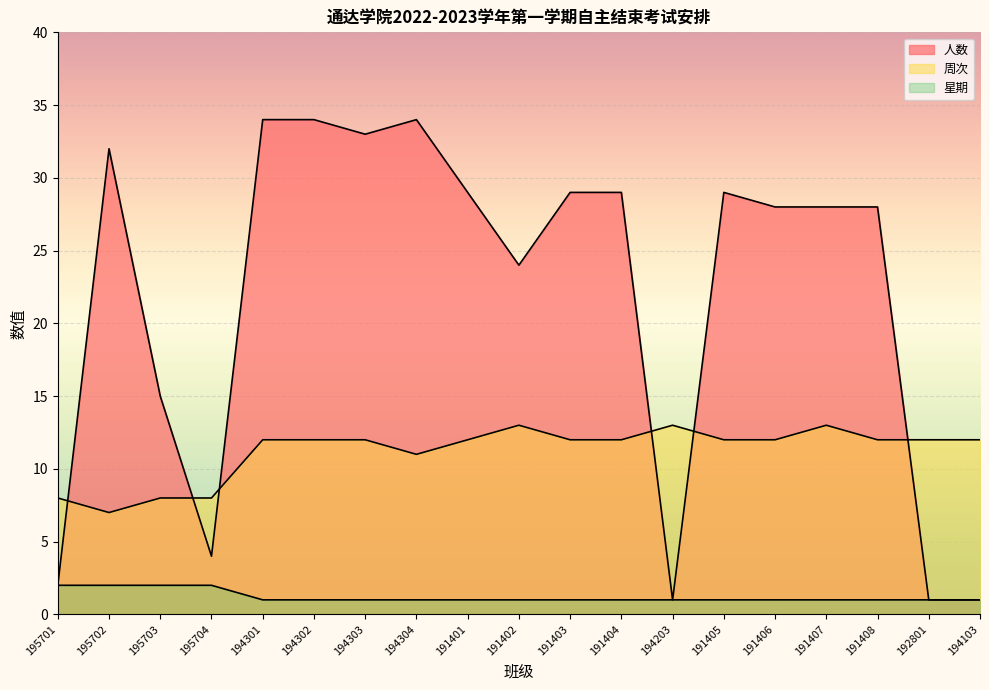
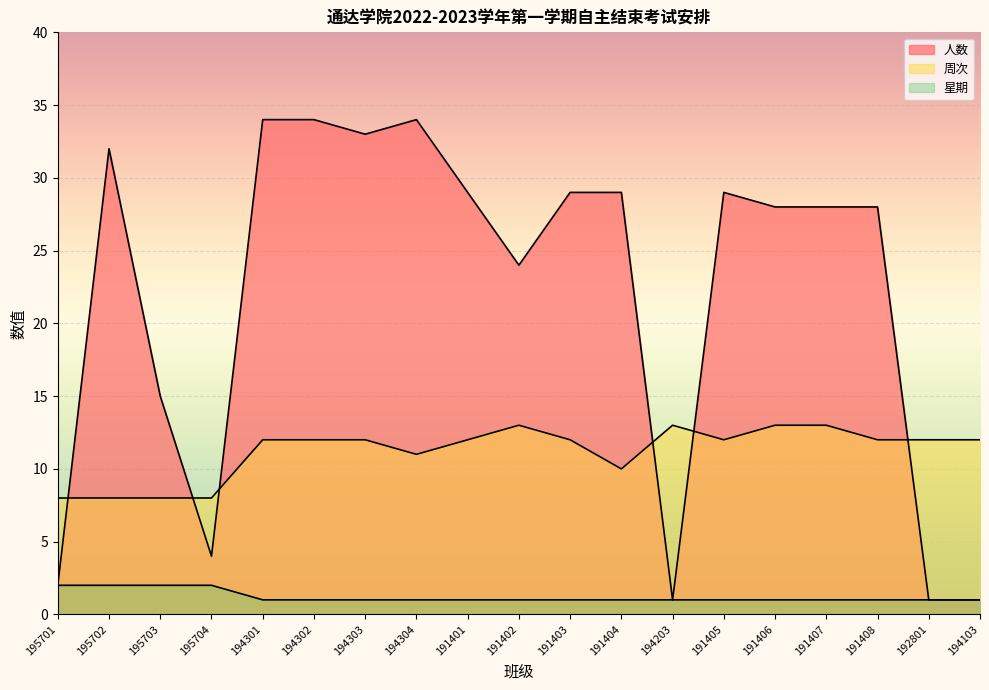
  {
    "人数": {
      "195702": 32,
      "195703": 15,
      "195704": 4,
      "194301": 34,
      "194302": 34,
      "194303": 33,
      "194304": 34,
      "191401": 29,
      "191402": 24,
      "191403": 29,
      "191404": 29,
      "191405": 29,
      "191406": 28,
      "191407": 28,
      "191408": 28
    },
    "周次": {
      "195701": 8,
-     "195702": 7,
+     "195702": 8,
      "195703": 8,
      "195704": 8,
      "194301": 12,
      "194302": 12,
      "194303": 12,
      "194304": 11,
      "191401": 12,
      "191402": 13,
      "191403": 12,
-     "191404": 12,
+     "191404": 10,
      "194203": 13,
      "191405": 12,
-     "191406": 12,
+     "191406": 13,
      "191407": 13,
      "191408": 12,
      "192801": 12,
      "194103": 12
    },
    "星期": {
      "195702": 2,
      "195703": 2,
      "195704": 2,
      "194301": 1,
      "194302": 1,
      "194303": 1,
      "194304": 1,
      "191401": 1,
      "191402": 1,
      "191403": 1,
      "191404": 1,
      "191405": 1,
      "191406": 1,
      "191407": 1,
      "191408": 1
    }
  }
